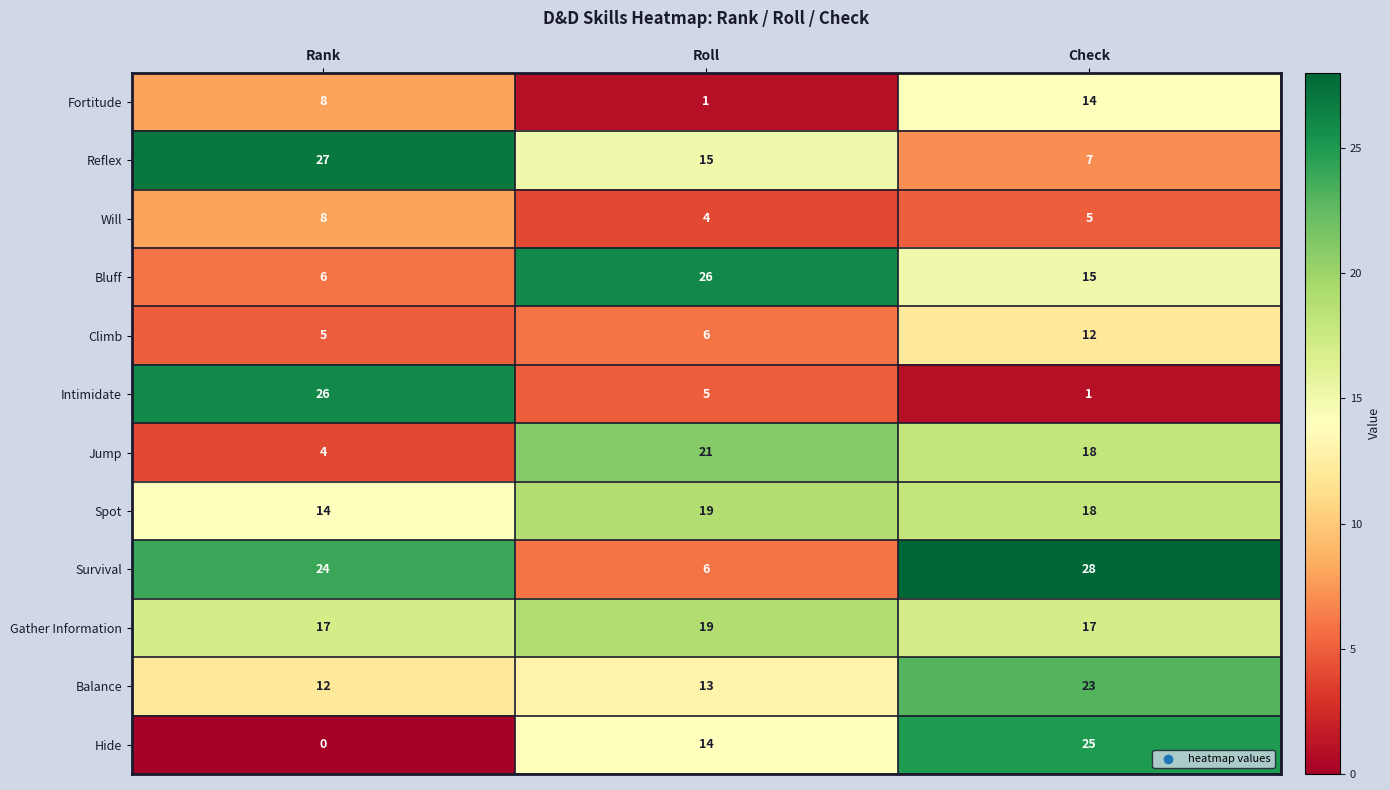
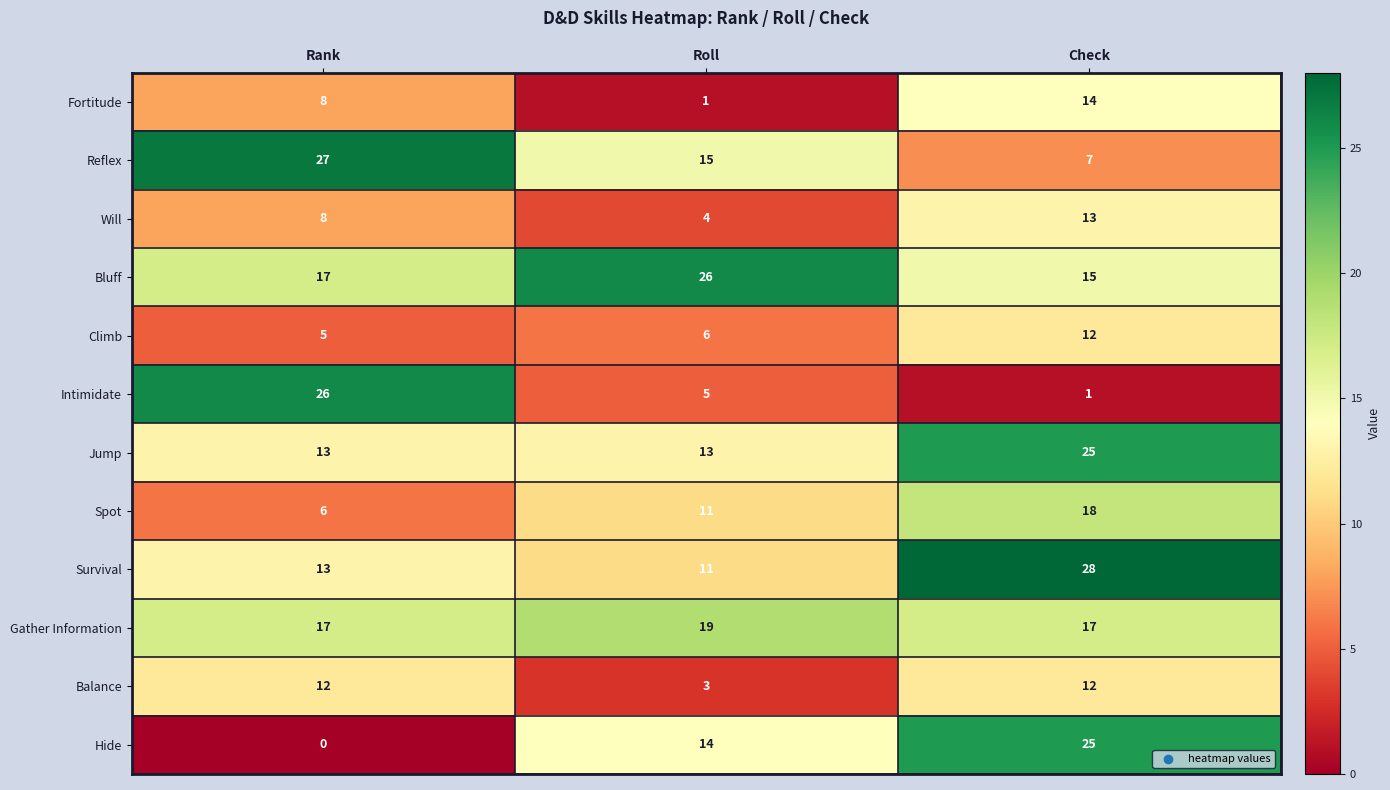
  {
    "Fortitude": {
      "Rank": 8,
      "Roll": 1,
      "Check": 14
    },
    "Reflex": {
      "Rank": 27,
      "Roll": 15,
      "Check": 7
    },
    "Will": {
      "Rank": 8,
      "Roll": 4,
-     "Check": 5
+     "Check": 13
    },
    "Bluff": {
-     "Rank": 6,
+     "Rank": 17,
      "Roll": 26,
      "Check": 15
    },
    "Climb": {
      "Rank": 5,
      "Roll": 6,
      "Check": 12
    },
    "Intimidate": {
      "Rank": 26,
      "Roll": 5,
      "Check": 1
    },
    "Jump": {
-     "Rank": 4,
-     "Roll": 21,
-     "Check": 18
+     "Rank": 13,
+     "Roll": 13,
+     "Check": 25
    },
    "Spot": {
-     "Rank": 14,
-     "Roll": 19,
+     "Rank": 6,
+     "Roll": 11,
      "Check": 18
    },
    "Survival": {
-     "Rank": 24,
-     "Roll": 6,
+     "Rank": 13,
+     "Roll": 11,
      "Check": 28
    },
    "Gather Information": {
      "Rank": 17,
      "Roll": 19,
      "Check": 17
    },
    "Balance": {
      "Rank": 12,
-     "Roll": 13,
-     "Check": 23
+     "Roll": 3,
+     "Check": 12
    },
    "Hide": {
      "Rank": 0,
      "Roll": 14,
      "Check": 25
    }
  }
